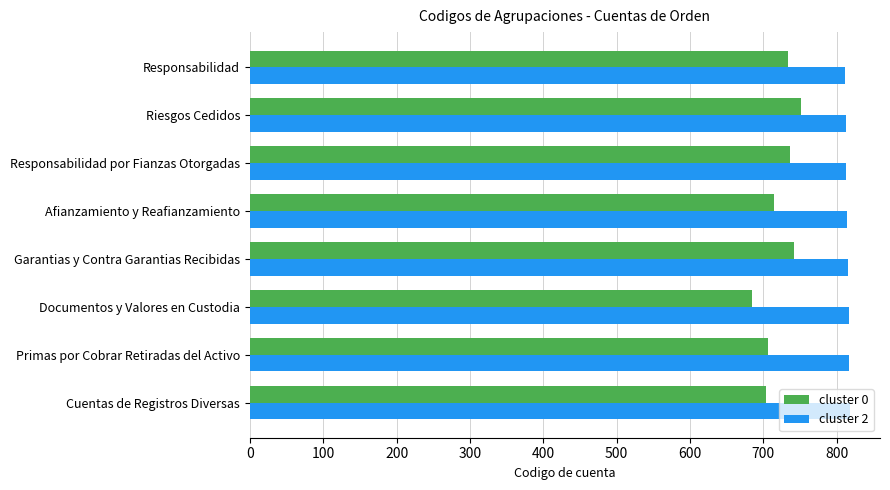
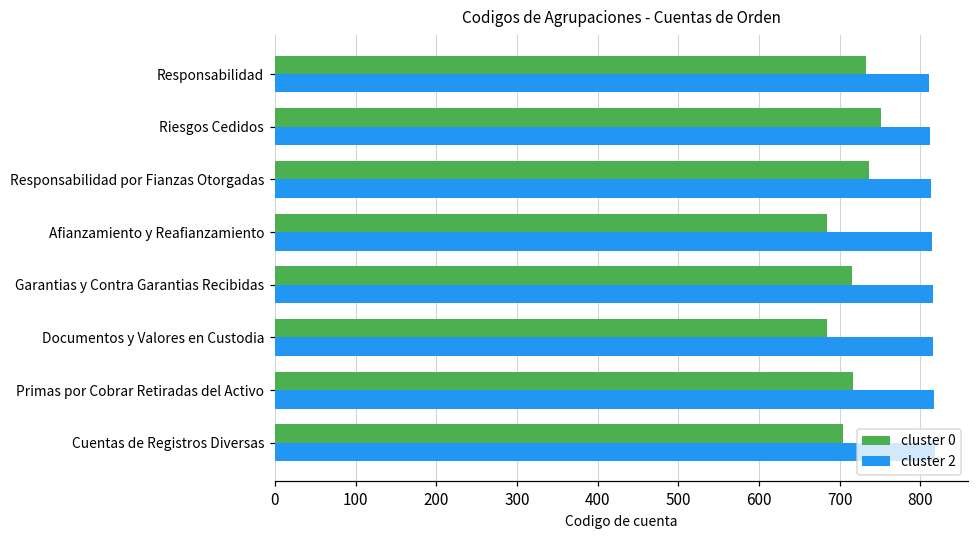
  {
    "cluster 0": {
      "Responsabilidad": 730,
      "Riesgos Cedidos": 750,
      "Responsabilidad por Fianzas Otorgadas": 740,
-     "Afianzamiento y Reafianzamiento": 710,
-     "Garantias y Contra Garantias Recibidas": 740,
+     "Afianzamiento y Reafianzamiento": 680,
+     "Garantias y Contra Garantias Recibidas": 720,
      "Documentos y Valores en Custodia": 680,
-     "Primas por Cobrar Retiradas del Activo": 710,
+     "Primas por Cobrar Retiradas del Activo": 720,
      "Cuentas de Registros Diversas": 700
    },
    "cluster 2": {
      "Responsabilidad": 810,
      "Riesgos Cedidos": 810,
      "Responsabilidad por Fianzas Otorgadas": 810,
      "Afianzamiento y Reafianzamiento": 810,
      "Garantias y Contra Garantias Recibidas": 820,
      "Documentos y Valores en Custodia": 820,
      "Primas por Cobrar Retiradas del Activo": 820
    }
  }
